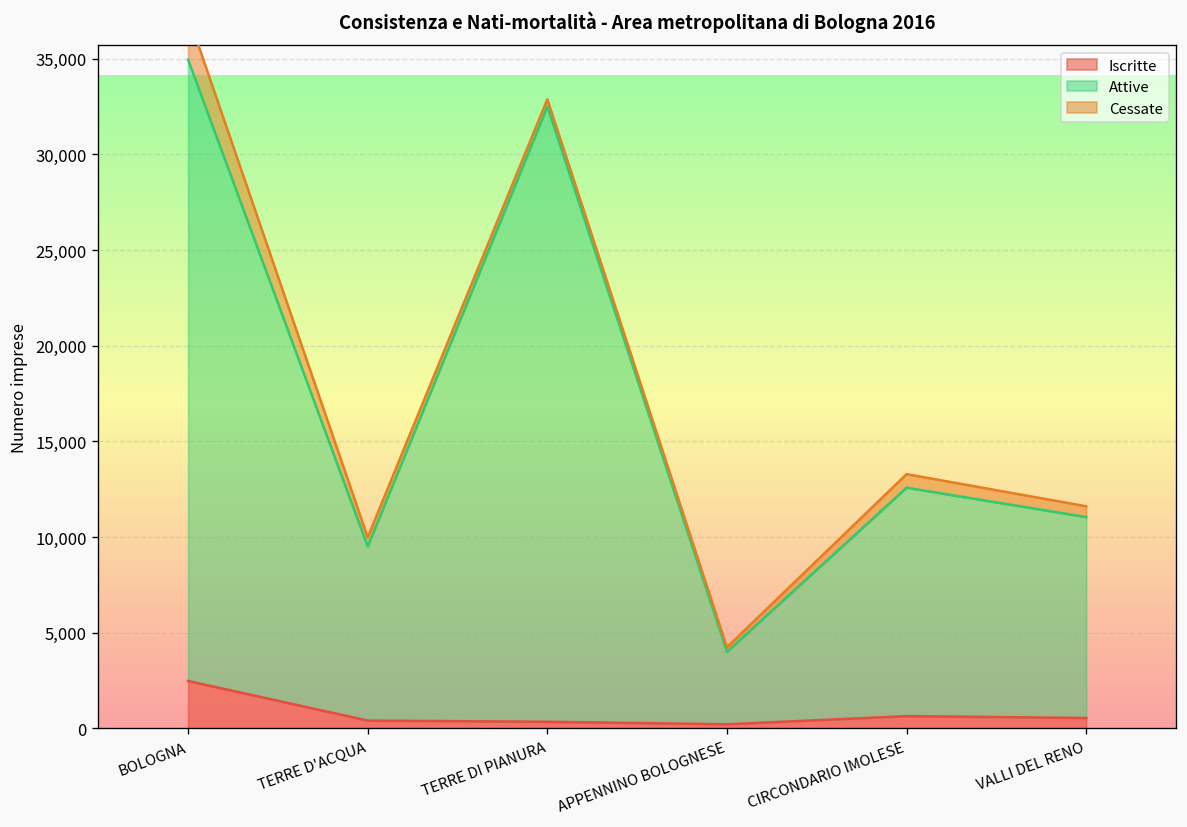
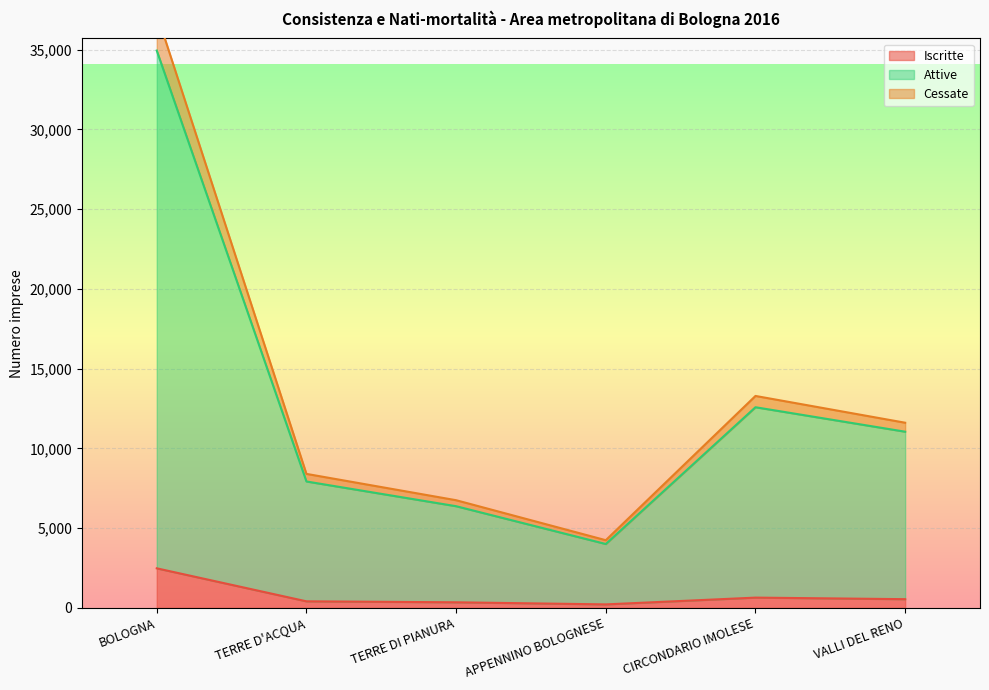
  {
    "Attive": {
      "BOLOGNA": "32,500",
-     "TERRE D'ACQUA": "9,100",
-     "TERRE DI PIANURA": "32,100",
+     "TERRE D'ACQUA": "7,500",
+     "TERRE DI PIANURA": "6,000",
      "APPENNINO BOLOGNESE": "3,800",
      "CIRCONDARIO IMOLESE": "11,900",
      "VALLI DEL RENO": "10,500"
    }
  }
